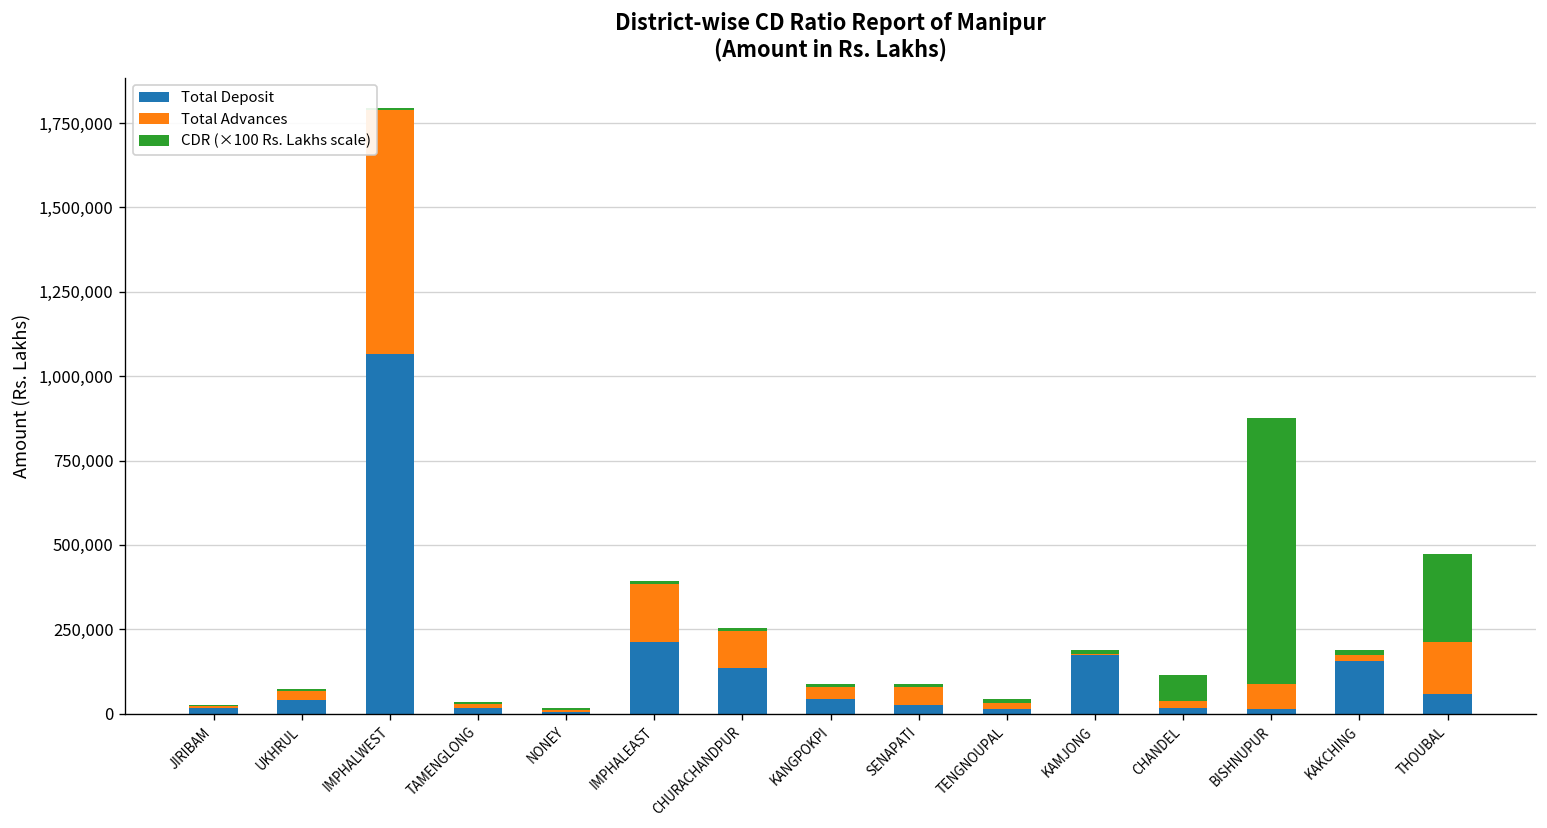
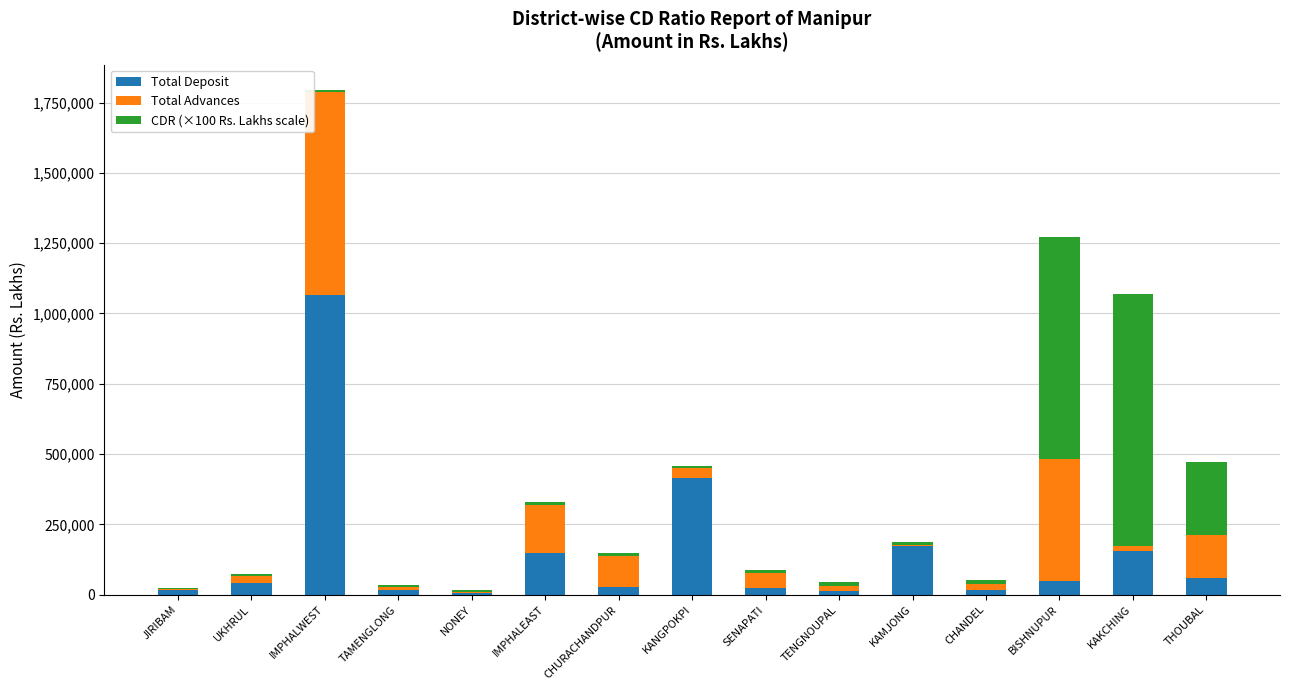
  {
    "Total Deposit": {
      "JIRIBAM": "20,000",
      "UKHRUL": "40,000",
      "IMPHALWEST": "1,060,000",
      "TAMENGLONG": "20,000",
-     "IMPHALEAST": "210,000",
-     "CHURACHANDPUR": "130,000",
-     "KANGPOKPI": "40,000",
+     "IMPHALEAST": "150,000",
+     "CHURACHANDPUR": "30,000",
+     "KANGPOKPI": "410,000",
      "SENAPATI": "30,000",
      "TENGNOUPAL": "10,000",
      "KAMJONG": "170,000",
      "CHANDEL": "20,000",
-     "BISHNUPUR": "10,000",
+     "BISHNUPUR": "50,000",
      "KAKCHING": "160,000",
      "THOUBAL": "60,000"
    },
    "Total Advances": {
      "UKHRUL": "30,000",
      "IMPHALWEST": "720,000",
      "TAMENGLONG": "10,000",
      "IMPHALEAST": "170,000",
      "CHURACHANDPUR": "110,000",
      "KANGPOKPI": "40,000",
      "SENAPATI": "50,000",
      "TENGNOUPAL": "20,000",
      "CHANDEL": "20,000",
-     "BISHNUPUR": "70,000",
+     "BISHNUPUR": "430,000",
      "KAKCHING": "20,000",
      "THOUBAL": "150,000"
    },
    "CDR (×100 Rs. Lakhs scale)": {
      "SENAPATI": "10,000",
      "TENGNOUPAL": "10,000",
      "KAMJONG": "10,000",
-     "CHANDEL": "80,000",
+     "CHANDEL": "10,000",
      "BISHNUPUR": "790,000",
-     "KAKCHING": "20,000",
+     "KAKCHING": "900,000",
      "THOUBAL": "260,000"
    }
  }
